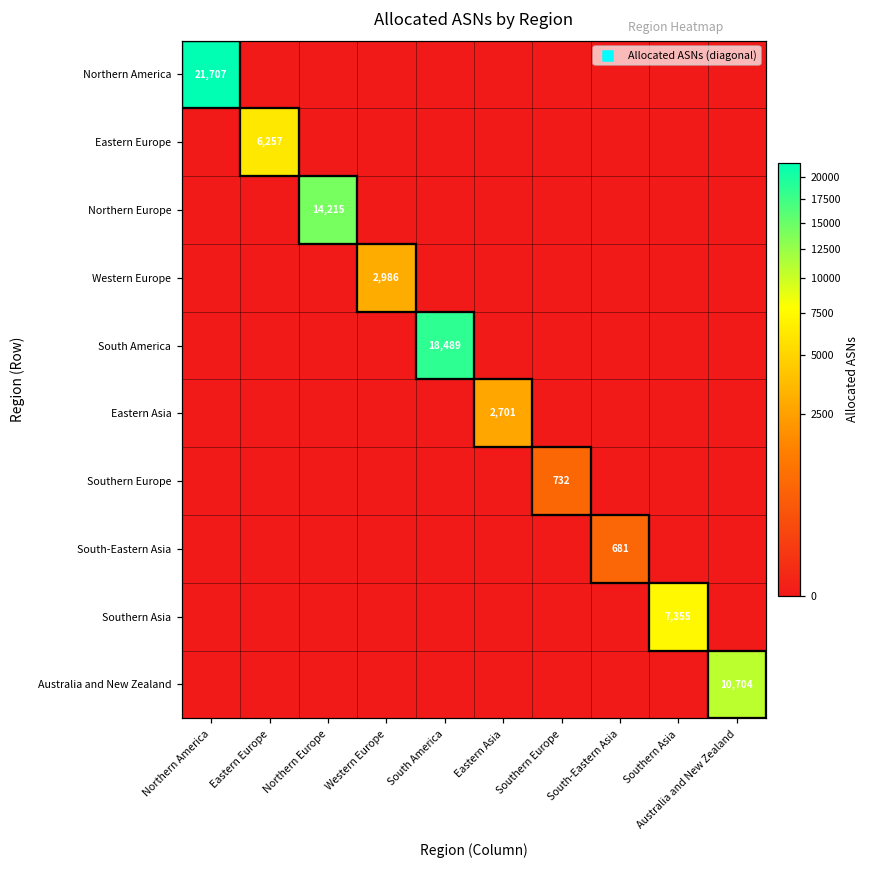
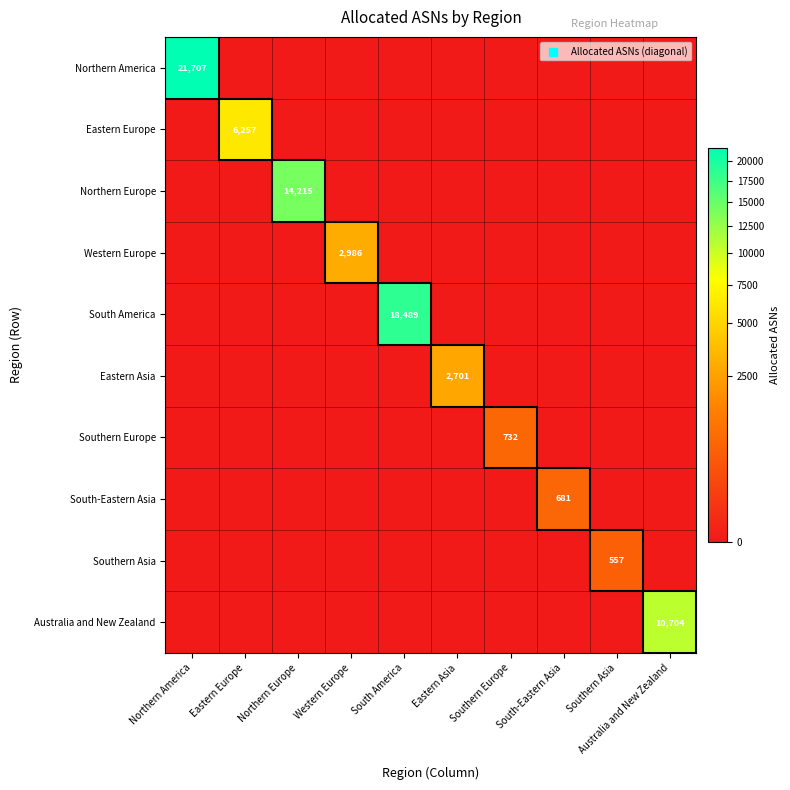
  {
    "Northern America": {
      "Northern America": "21,707"
    },
    "Eastern Europe": {
      "Eastern Europe": "6,257"
    },
    "Northern Europe": {
      "Northern Europe": "14,215"
    },
    "Western Europe": {
      "Western Europe": "2,986"
    },
    "South America": {
      "South America": "18,489"
    },
    "Eastern Asia": {
      "Eastern Asia": "2,701"
    },
    "Southern Europe": {
      "Southern Europe": "732"
    },
    "South-Eastern Asia": {
      "South-Eastern Asia": "681"
    },
    "Southern Asia": {
-     "Southern Asia": "7,355"
+     "Southern Asia": "557"
    },
    "Australia and New Zealand": {
      "Australia and New Zealand": "10,704"
    }
  }
